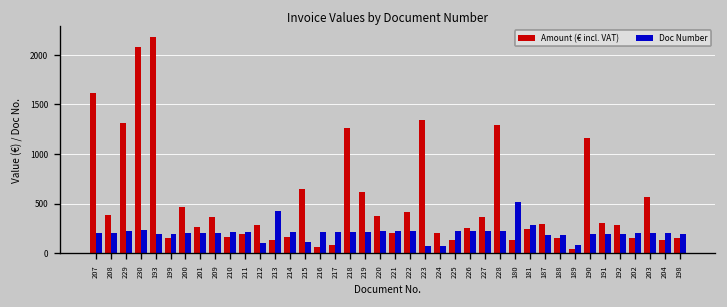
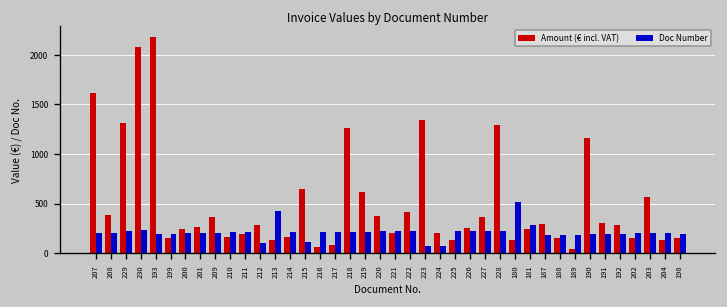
  {
    "Amount (€ incl. VAT)": {
      "207": 1600,
      "208": 400,
      "229": 1300,
      "230": 2100,
      "193": 2200,
      "199": 200,
-     "200": 500,
+     "200": 200,
      "201": 300,
      "209": 400,
      "210": 200,
      "211": 200,
      "212": 300,
      "213": 100,
      "214": 200,
      "215": 600,
      "216": 100,
      "217": 100,
      "218": 1300,
      "219": 600,
      "220": 400,
      "221": 200,
      "222": 400,
      "223": 1300,
      "224": 200,
      "225": 100,
      "226": 300,
      "227": 400,
      "228": 1300,
      "180": 100,
      "181": 200,
      "187": 300,
      "188": 200,
      "189": 0,
      "190": 1200,
      "191": 300,
      "192": 300,
      "202": 200,
      "203": 600,
      "204": 100,
      "198": 200
    },
    "Doc Number": {
      "207": 200,
      "208": 200,
      "229": 200,
      "230": 200,
      "193": 200,
      "199": 200,
      "200": 200,
      "201": 200,
      "209": 200,
      "210": 200,
      "211": 200,
      "212": 100,
      "213": 400,
      "214": 200,
      "215": 100,
      "216": 200,
      "217": 200,
      "218": 200,
      "219": 200,
      "220": 200,
      "221": 200,
      "222": 200,
      "223": 100,
      "224": 100,
      "225": 200,
      "226": 200,
      "227": 200,
      "228": 200,
      "180": 500,
      "181": 300,
      "187": 200,
      "188": 200,
-     "189": 100,
+     "189": 200,
      "190": 200,
      "191": 200,
      "192": 200,
      "202": 200,
      "203": 200,
      "204": 200,
      "198": 200
    }
  }
